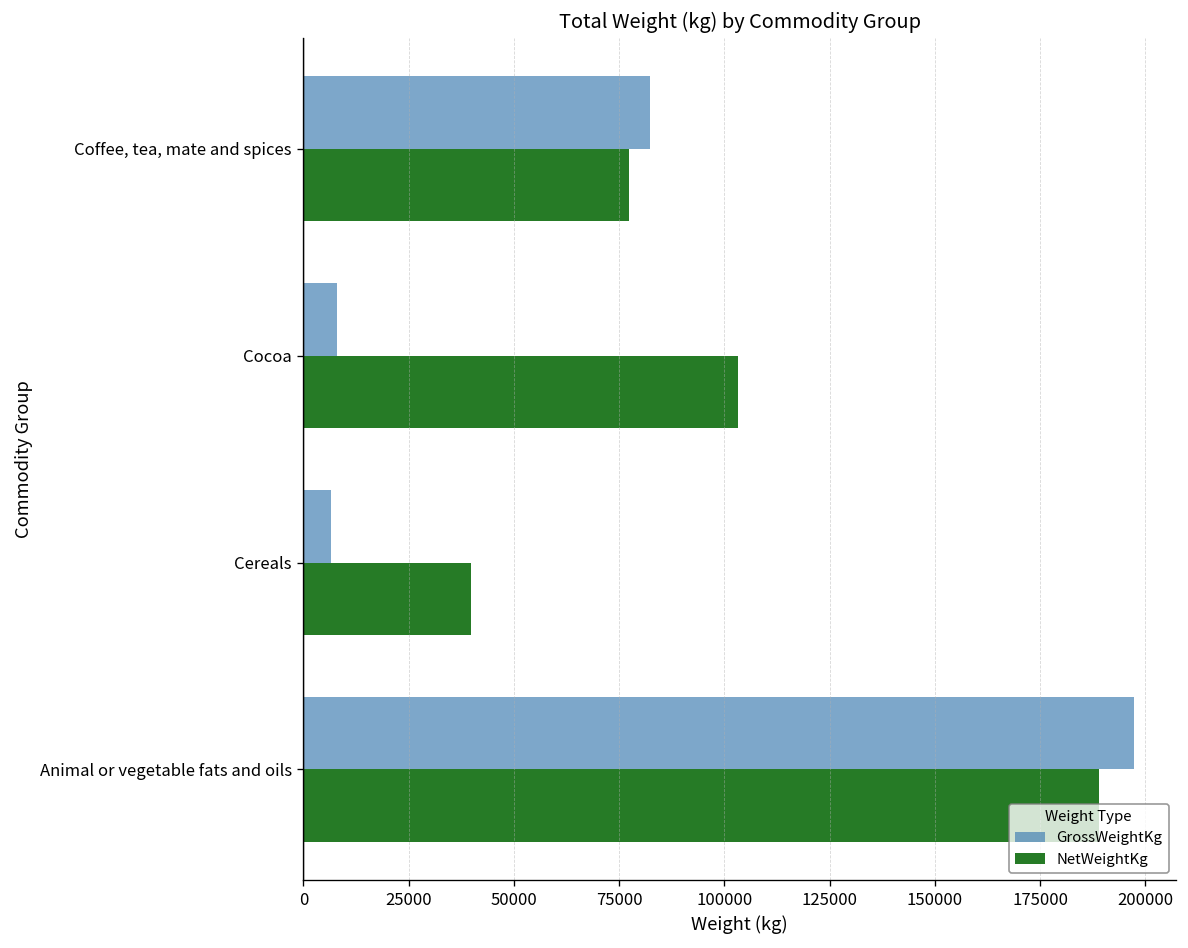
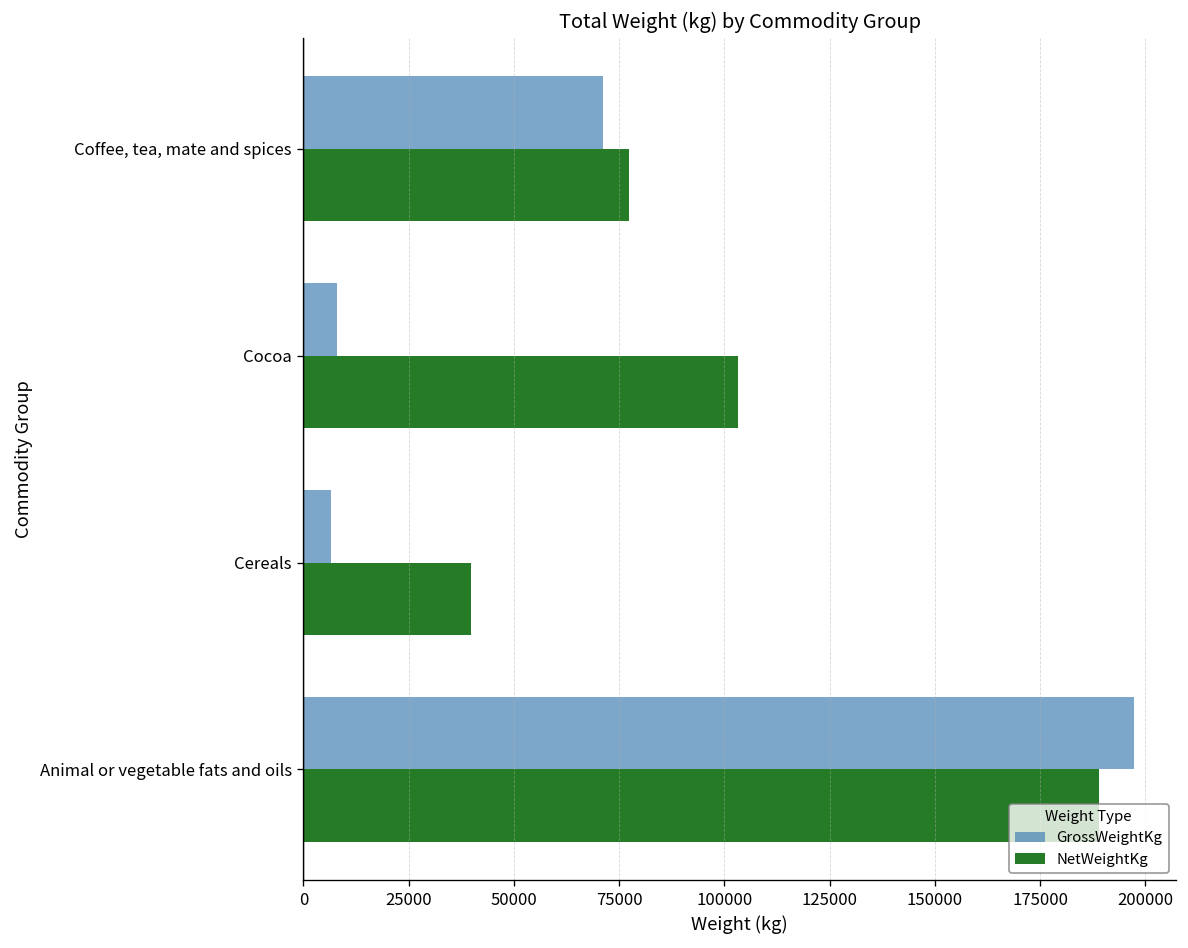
  {
    "GrossWeightKg": {
-     "Coffee, tea, mate and spices": 82000,
+     "Coffee, tea, mate and spices": 71000,
      "Cocoa": 8000,
      "Cereals": 7000,
      "Animal or vegetable fats and oils": 197000
    },
    "NetWeightKg": {
      "Coffee, tea, mate and spices": 77000,
      "Cocoa": 103000,
      "Cereals": 40000
    }
  }
